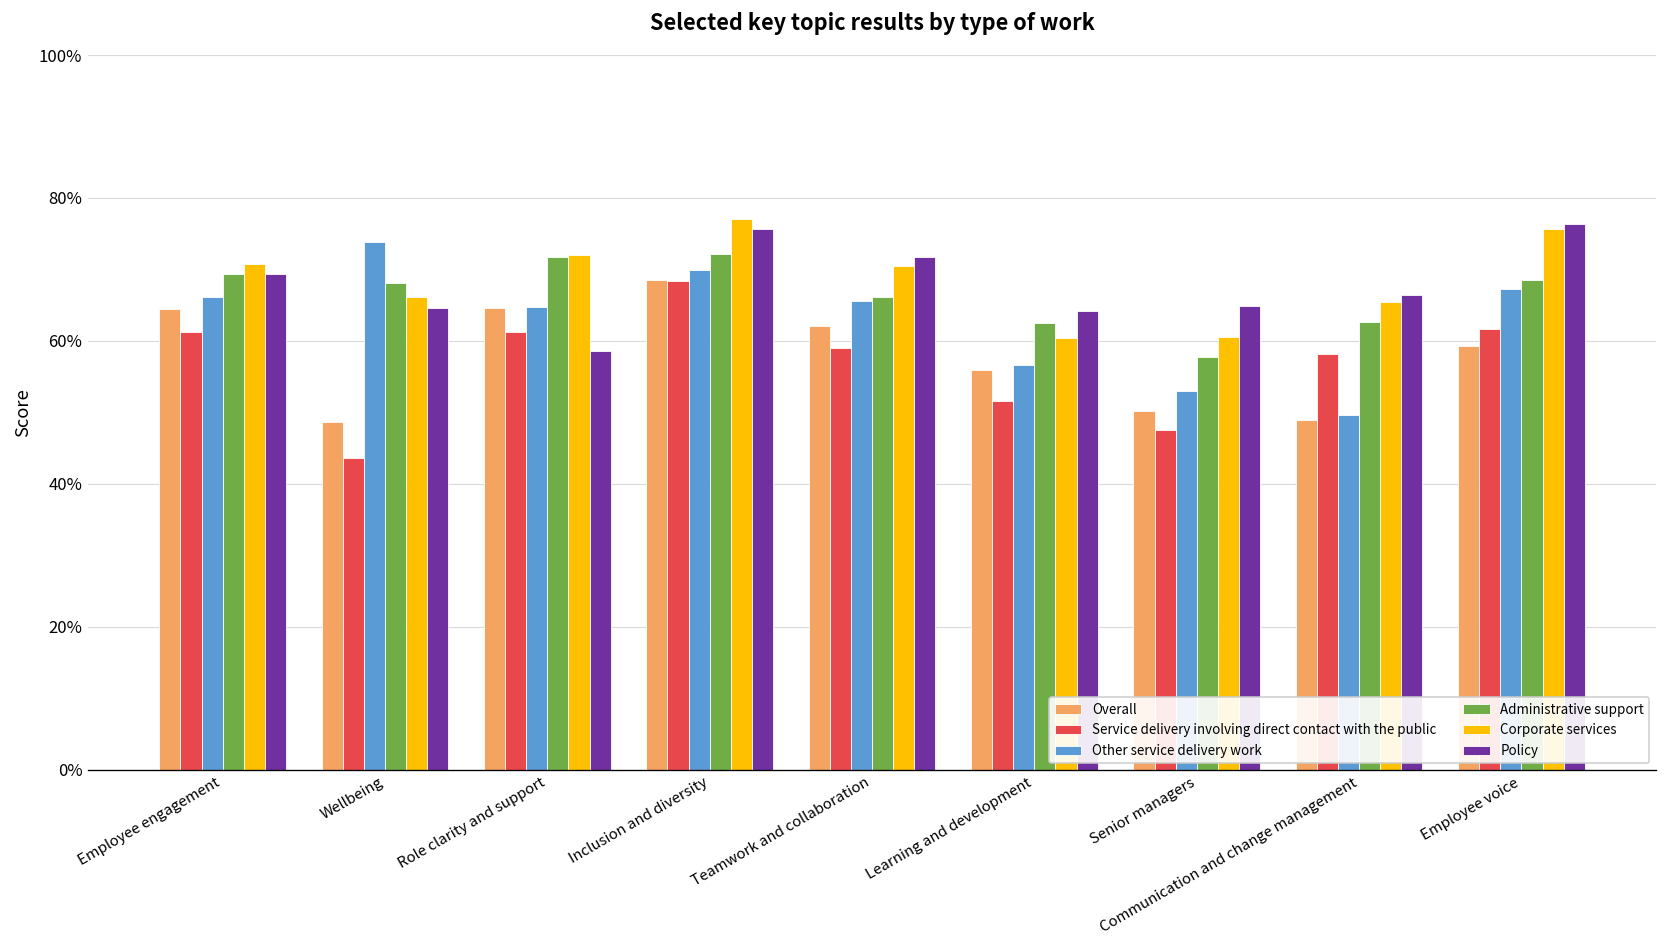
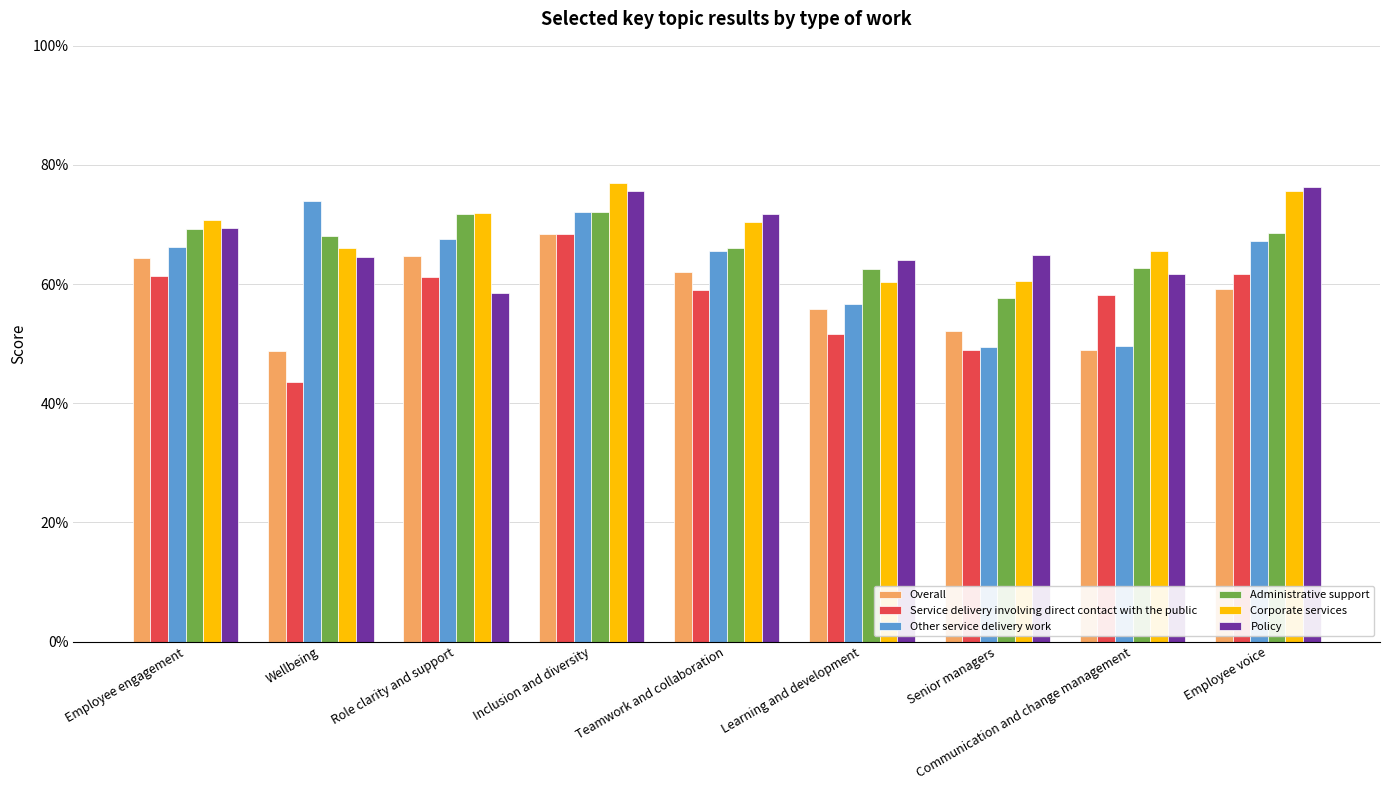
  {
    "Overall": {
      "Employee engagement": "64%",
      "Wellbeing": "49%",
      "Role clarity and support": "65%",
      "Inclusion and diversity": "68%",
      "Teamwork and collaboration": "62%",
      "Learning and development": "56%",
-     "Senior managers": "50%",
+     "Senior managers": "52%",
      "Communication and change management": "49%",
      "Employee voice": "59%"
    },
    "Service delivery involving direct contact with the public": {
      "Employee engagement": "61%",
      "Wellbeing": "44%",
      "Role clarity and support": "61%",
      "Inclusion and diversity": "68%",
      "Teamwork and collaboration": "59%",
      "Learning and development": "52%",
-     "Senior managers": "47%",
+     "Senior managers": "49%",
      "Communication and change management": "58%",
      "Employee voice": "62%"
    },
    "Other service delivery work": {
      "Employee engagement": "66%",
      "Wellbeing": "74%",
-     "Role clarity and support": "65%",
-     "Inclusion and diversity": "70%",
+     "Role clarity and support": "68%",
+     "Inclusion and diversity": "72%",
      "Teamwork and collaboration": "66%",
      "Learning and development": "57%",
-     "Senior managers": "53%",
+     "Senior managers": "49%",
      "Communication and change management": "50%",
      "Employee voice": "67%"
    },
    "Administrative support": {
      "Employee engagement": "69%",
      "Wellbeing": "68%",
      "Role clarity and support": "72%",
      "Inclusion and diversity": "72%",
      "Teamwork and collaboration": "66%",
      "Learning and development": "63%",
      "Senior managers": "58%",
      "Communication and change management": "63%",
      "Employee voice": "69%"
    },
    "Corporate services": {
      "Employee engagement": "71%",
      "Wellbeing": "66%",
      "Role clarity and support": "72%",
      "Inclusion and diversity": "77%",
      "Teamwork and collaboration": "70%",
      "Learning and development": "60%",
      "Senior managers": "61%",
      "Communication and change management": "65%",
      "Employee voice": "76%"
    },
    "Policy": {
      "Employee engagement": "69%",
      "Wellbeing": "65%",
      "Role clarity and support": "59%",
      "Inclusion and diversity": "76%",
      "Teamwork and collaboration": "72%",
      "Learning and development": "64%",
      "Senior managers": "65%",
-     "Communication and change management": "66%",
+     "Communication and change management": "62%",
      "Employee voice": "76%"
    }
  }
